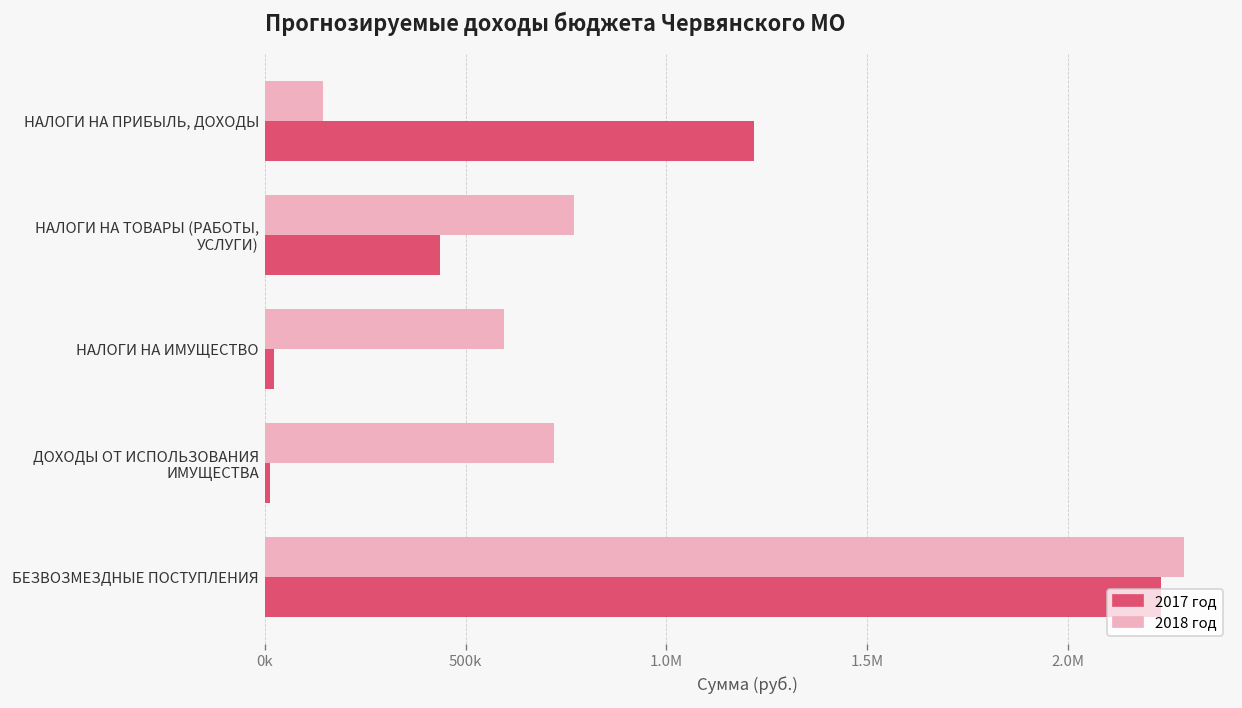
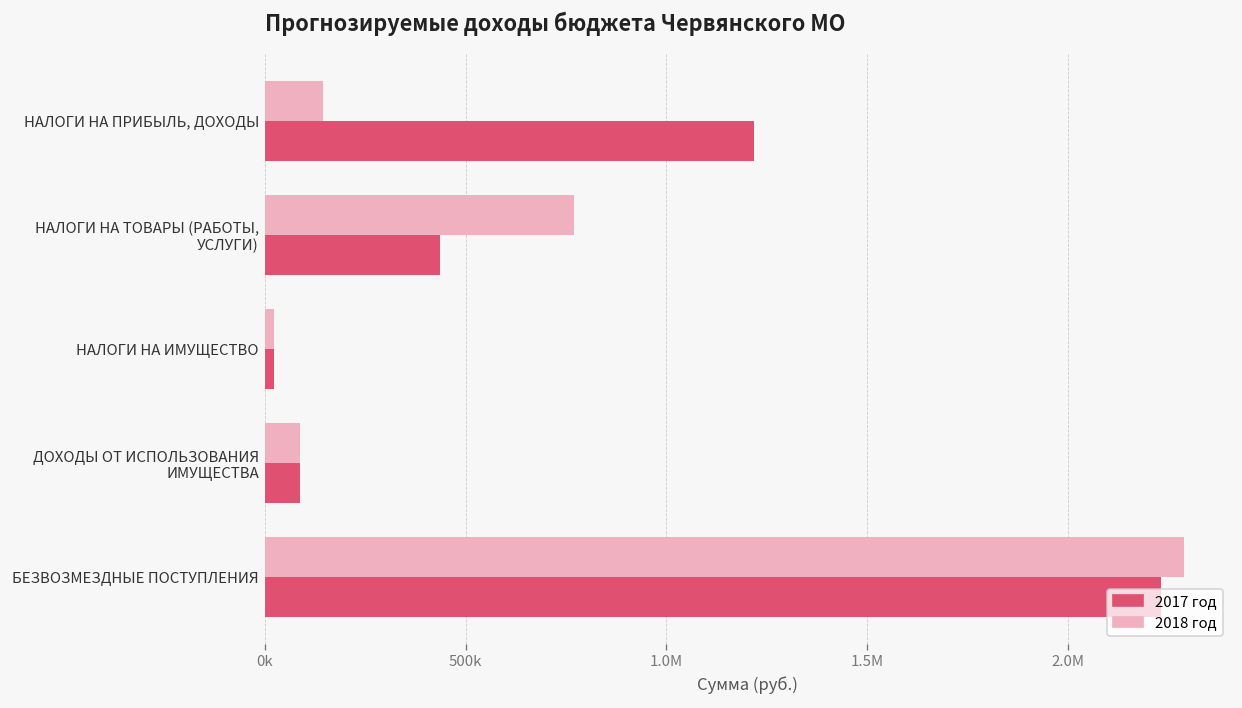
  {
    "2017 год": {
      "НАЛОГИ НА ПРИБЫЛЬ, ДОХОДЫ": 1220000,
      "НАЛОГИ НА ТОВАРЫ (РАБОТЫ, УСЛУГИ)": 440000,
      "НАЛОГИ НА ИМУЩЕСТВО": 20000,
-     "ДОХОДЫ ОТ ИСПОЛЬЗОВАНИЯ ИМУЩЕСТВА": 10000
+     "ДОХОДЫ ОТ ИСПОЛЬЗОВАНИЯ ИМУЩЕСТВА": 90000
    },
    "2018 год": {
      "НАЛОГИ НА ПРИБЫЛЬ, ДОХОДЫ": 150000,
      "НАЛОГИ НА ТОВАРЫ (РАБОТЫ, УСЛУГИ)": 770000,
-     "НАЛОГИ НА ИМУЩЕСТВО": 600000,
-     "ДОХОДЫ ОТ ИСПОЛЬЗОВАНИЯ ИМУЩЕСТВА": 720000,
+     "НАЛОГИ НА ИМУЩЕСТВО": 20000,
+     "ДОХОДЫ ОТ ИСПОЛЬЗОВАНИЯ ИМУЩЕСТВА": 90000,
      "БЕЗВОЗМЕЗДНЫЕ ПОСТУПЛЕНИЯ": 2290000
    }
  }
